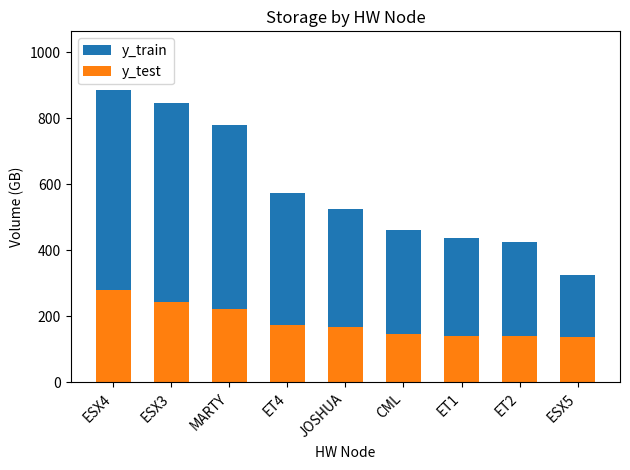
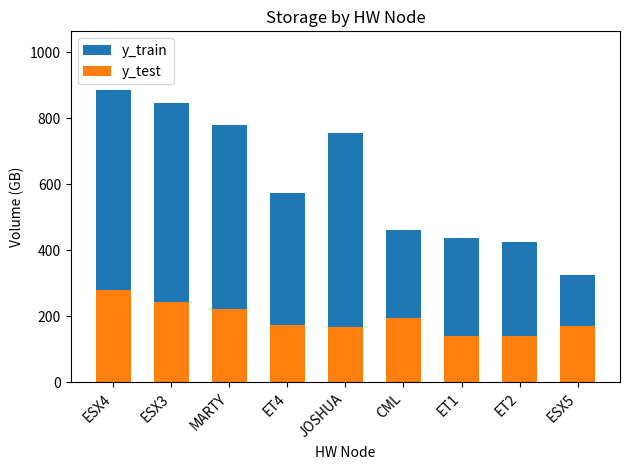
  {
    "y_train": {
      "ESX4": 890,
      "ESX3": 850,
      "MARTY": 780,
      "ET4": 570,
-     "JOSHUA": 520,
+     "JOSHUA": 760,
      "CML": 460,
      "ET1": 440,
      "ET2": 420,
      "ESX5": 320
    },
    "y_test": {
-     "CML": 150,
-     "ESX5": 140
+     "CML": 200,
+     "ESX5": 170
    }
  }
